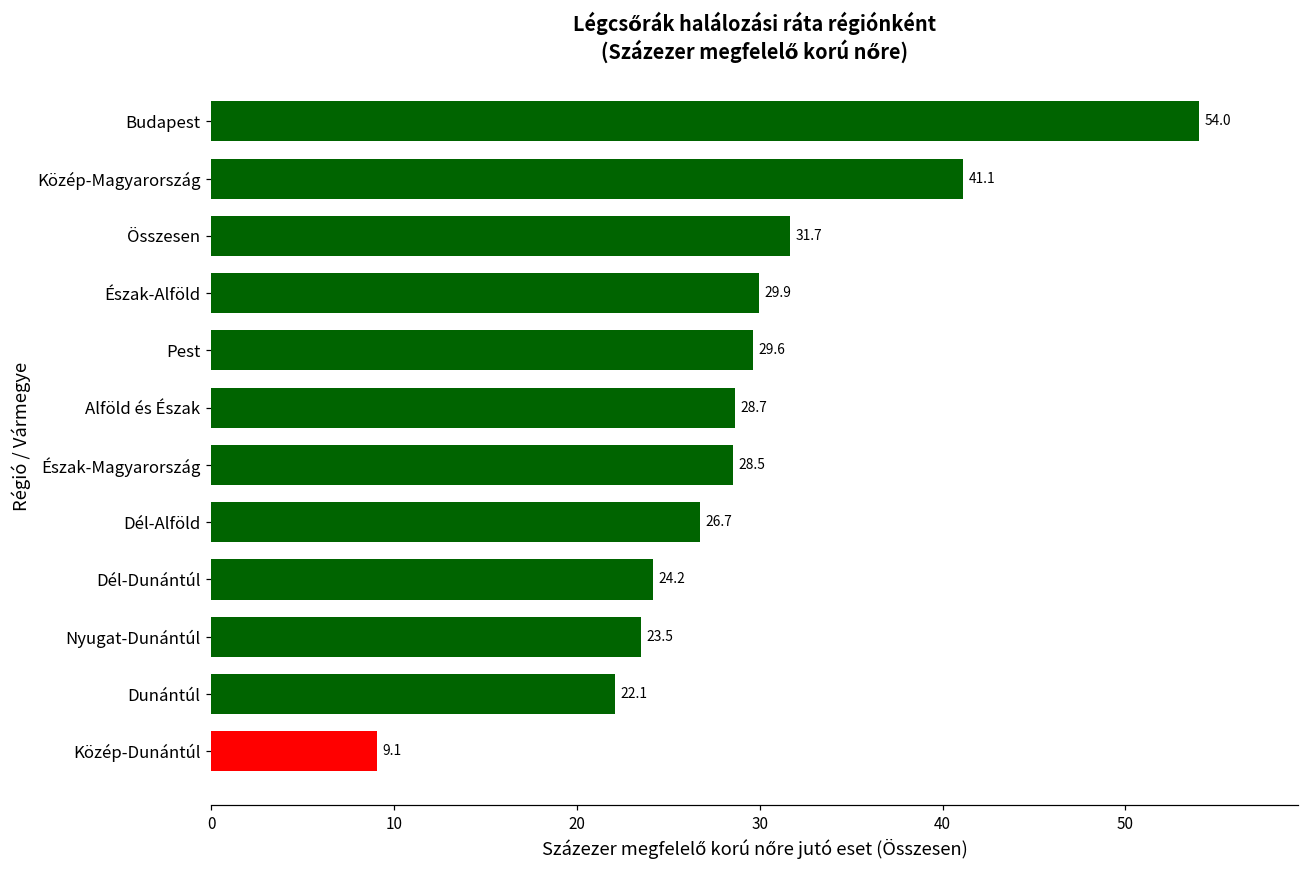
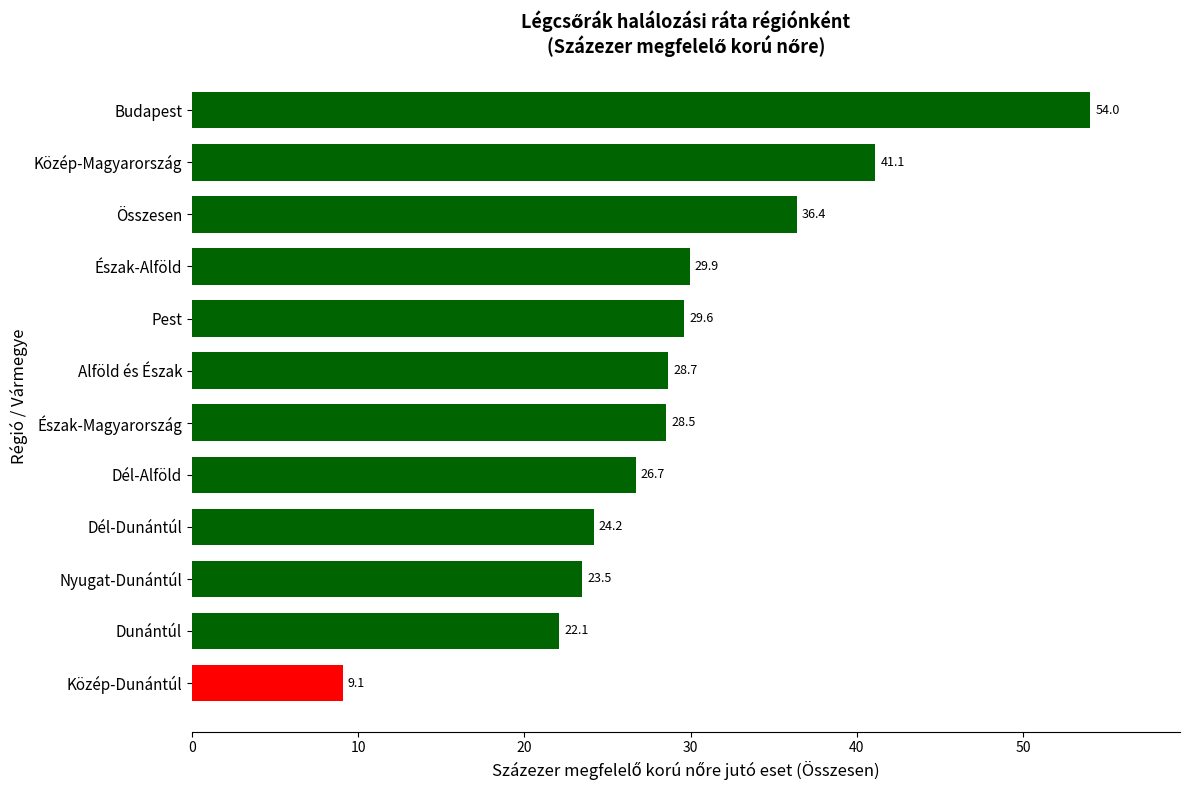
  {
    "Budapest": 54.0,
    "Közép-Magyarország": 41.1,
-   "Összesen": 31.7,
+   "Összesen": 36.4,
    "Észak-Alföld": 29.9,
    "Pest": 29.6,
    "Alföld és Észak": 28.7,
    "Észak-Magyarország": 28.5,
    "Dél-Alföld": 26.7,
    "Dél-Dunántúl": 24.2,
    "Nyugat-Dunántúl": 23.5,
    "Dunántúl": 22.1,
    "Közép-Dunántúl": 9.1
  }
